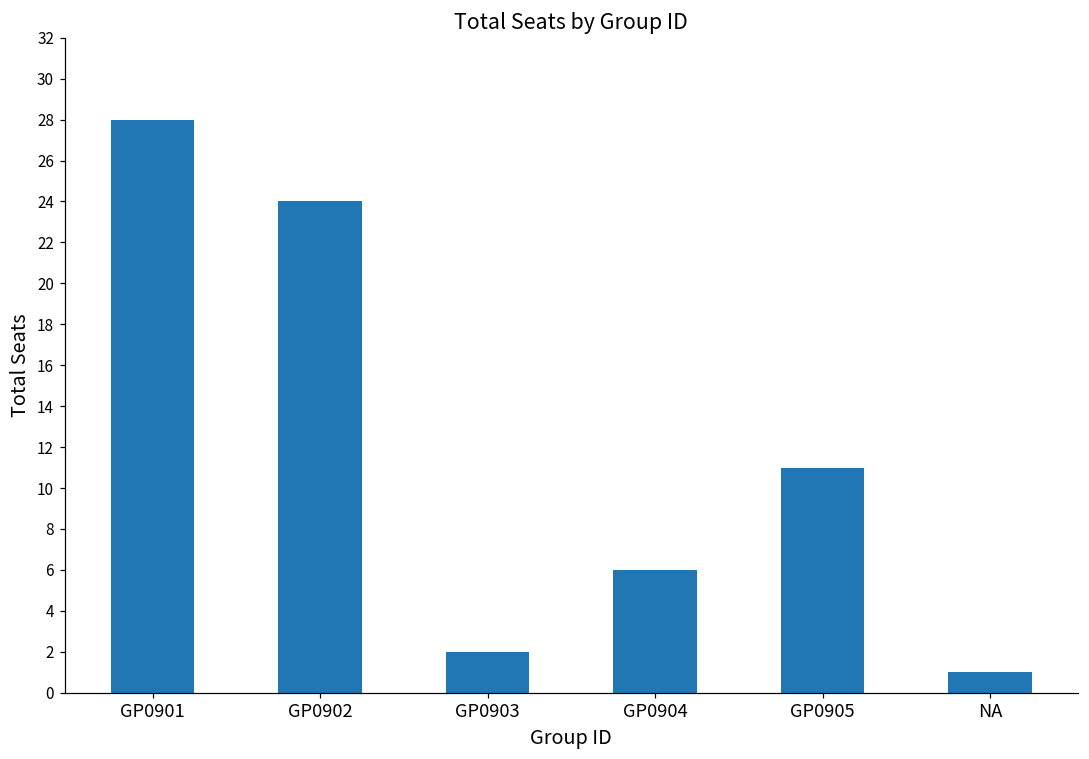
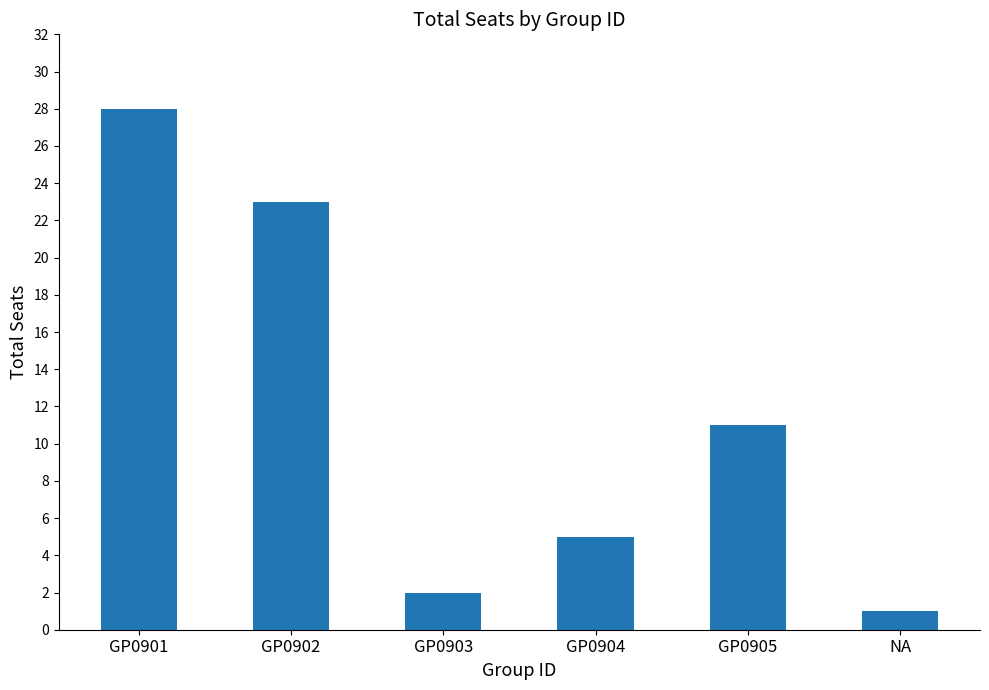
  {
    "GP0901": 28,
-   "GP0902": 24,
+   "GP0902": 23,
    "GP0903": 2,
-   "GP0904": 6,
+   "GP0904": 5,
    "GP0905": 11,
    "NA": 1
  }
